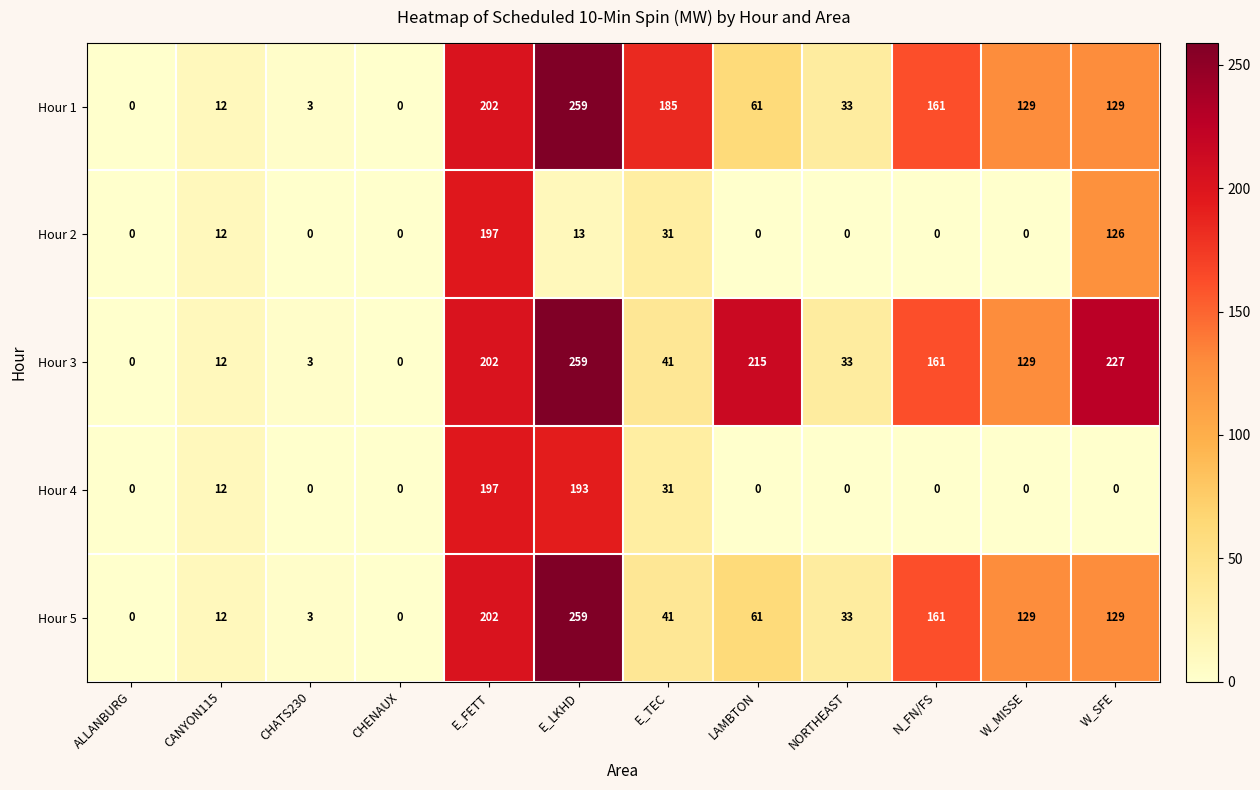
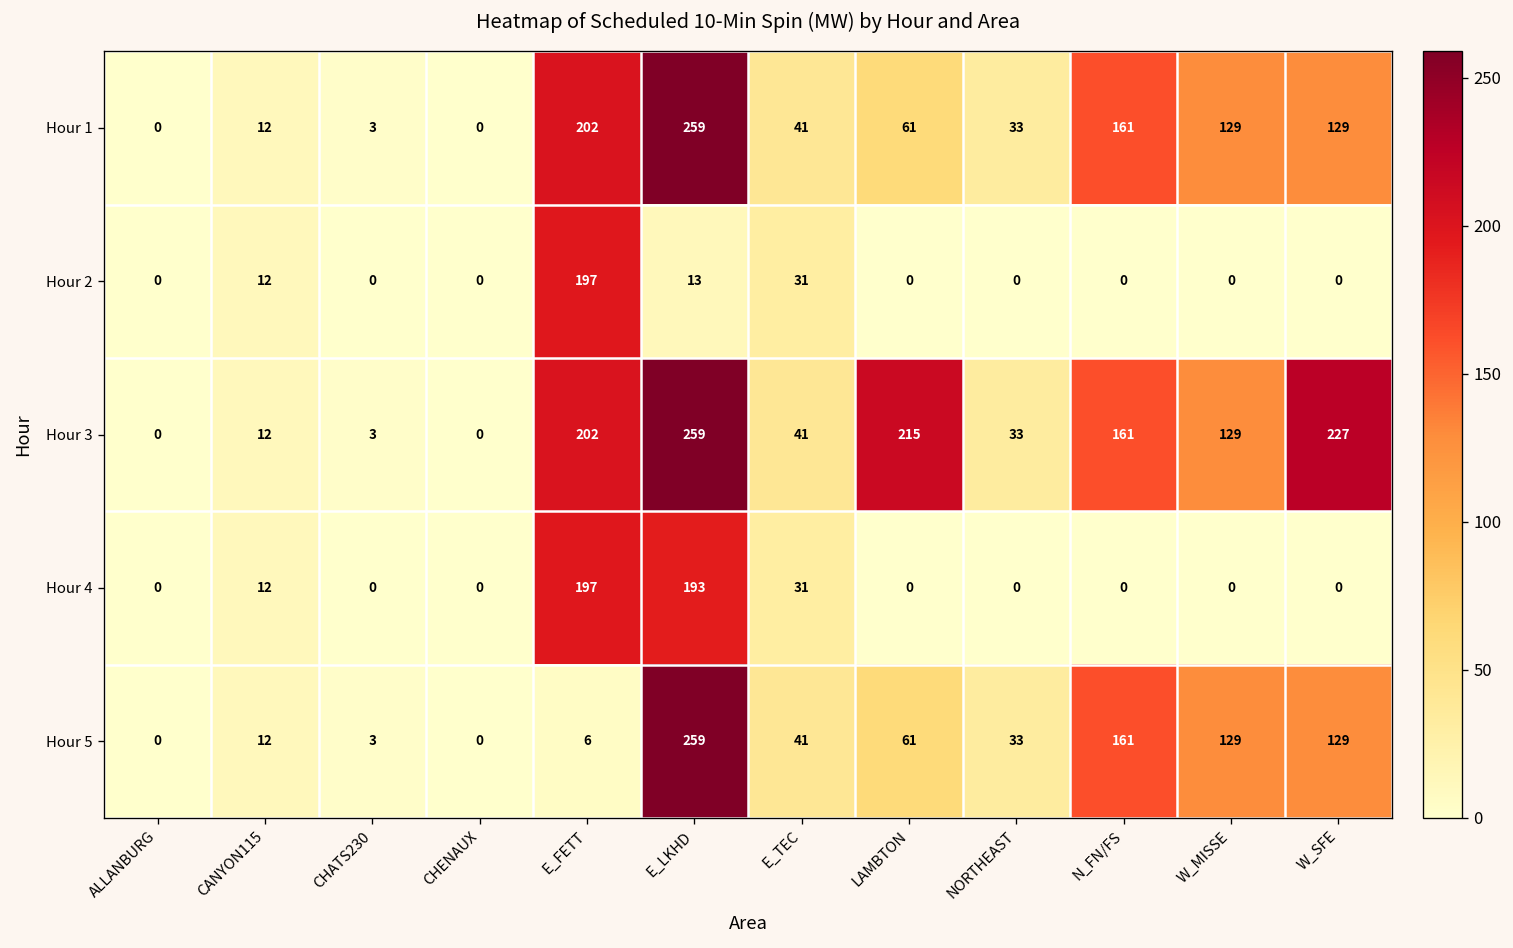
  {
    "Hour 1": {
      "ALLANBURG": 0,
      "CANYON115": 12,
      "CHATS230": 3,
      "CHENAUX": 0,
      "E_FETT": 202,
      "E_LKHD": 259,
-     "E_TEC": 185,
+     "E_TEC": 41,
      "LAMBTON": 61,
      "NORTHEAST": 33,
      "N_FN/FS": 161,
      "W_MISSE": 129,
      "W_SFE": 129
    },
    "Hour 2": {
      "ALLANBURG": 0,
      "CANYON115": 12,
      "CHATS230": 0,
      "CHENAUX": 0,
      "E_FETT": 197,
      "E_LKHD": 13,
      "E_TEC": 31,
      "LAMBTON": 0,
      "NORTHEAST": 0,
      "N_FN/FS": 0,
      "W_MISSE": 0,
-     "W_SFE": 126
+     "W_SFE": 0
    },
    "Hour 3": {
      "ALLANBURG": 0,
      "CANYON115": 12,
      "CHATS230": 3,
      "CHENAUX": 0,
      "E_FETT": 202,
      "E_LKHD": 259,
      "E_TEC": 41,
      "LAMBTON": 215,
      "NORTHEAST": 33,
      "N_FN/FS": 161,
      "W_MISSE": 129,
      "W_SFE": 227
    },
    "Hour 4": {
      "ALLANBURG": 0,
      "CANYON115": 12,
      "CHATS230": 0,
      "CHENAUX": 0,
      "E_FETT": 197,
      "E_LKHD": 193,
      "E_TEC": 31,
      "LAMBTON": 0,
      "NORTHEAST": 0,
      "N_FN/FS": 0,
      "W_MISSE": 0,
      "W_SFE": 0
    },
    "Hour 5": {
      "ALLANBURG": 0,
      "CANYON115": 12,
      "CHATS230": 3,
      "CHENAUX": 0,
-     "E_FETT": 202,
+     "E_FETT": 6,
      "E_LKHD": 259,
      "E_TEC": 41,
      "LAMBTON": 61,
      "NORTHEAST": 33,
      "N_FN/FS": 161,
      "W_MISSE": 129,
      "W_SFE": 129
    }
  }
